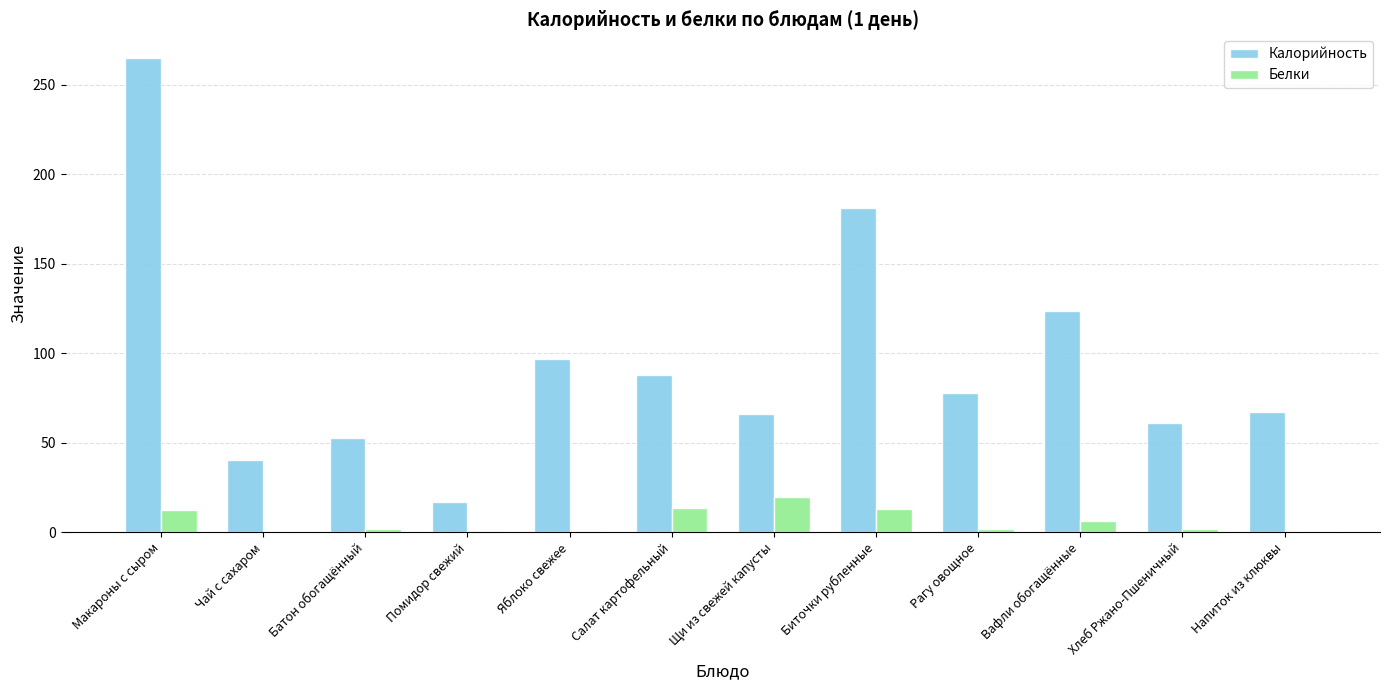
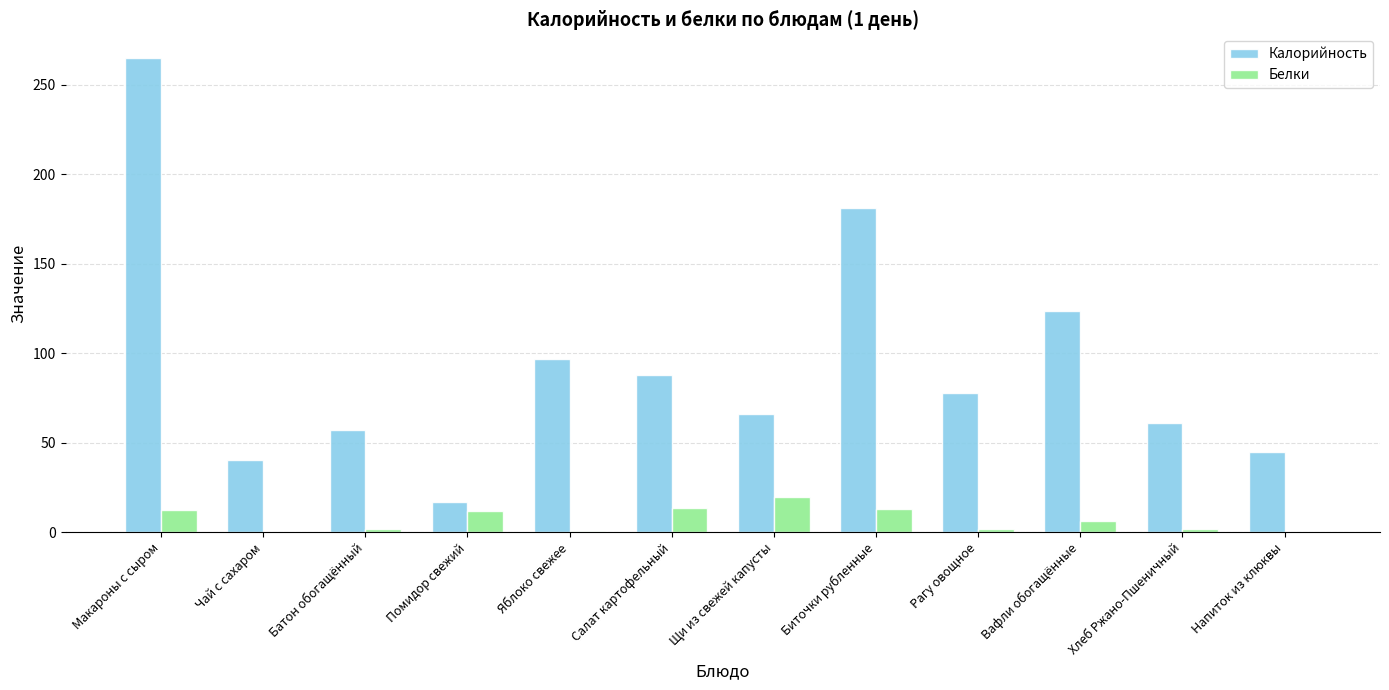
  {
    "Калорийность": {
      "Макароны с сыром": 265,
      "Чай с сахаром": 40,
-     "Батон обогащённый": 52,
+     "Батон обогащённый": 57,
      "Помидор свежий": 17,
      "Яблоко свежее": 97,
      "Салат картофельный": 88,
      "Щи из свежей капусты": 66,
      "Биточки рубленные": 181,
      "Рагу овощное": 78,
      "Вафли обогащённые": 124,
      "Хлеб Ржано-Пшеничный": 61,
-     "Напиток из клюквы": 67
+     "Напиток из клюквы": 45
    },
    "Белки": {
      "Макароны с сыром": 12,
      "Батон обогащённый": 2,
-     "Помидор свежий": 1,
+     "Помидор свежий": 12,
      "Салат картофельный": 13,
      "Щи из свежей капусты": 19,
      "Биточки рубленные": 13,
      "Рагу овощное": 2,
      "Вафли обогащённые": 6,
      "Хлеб Ржано-Пшеничный": 2
    }
  }
